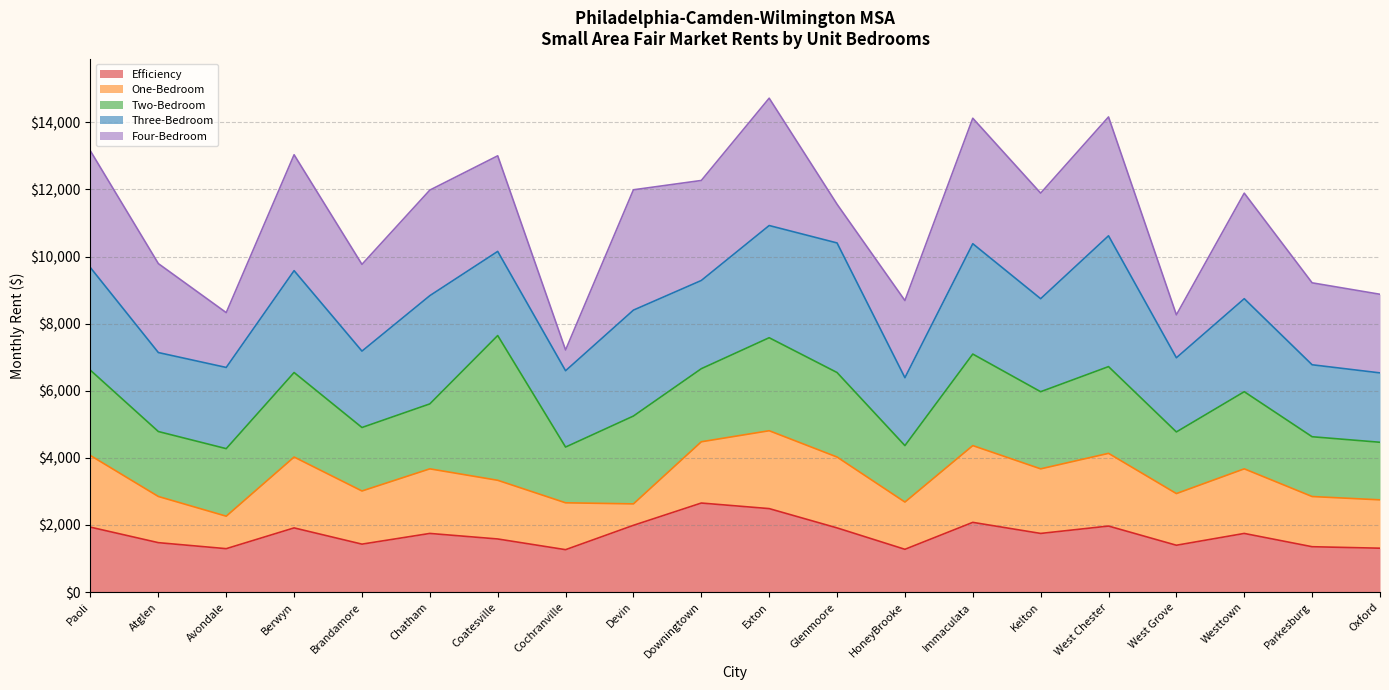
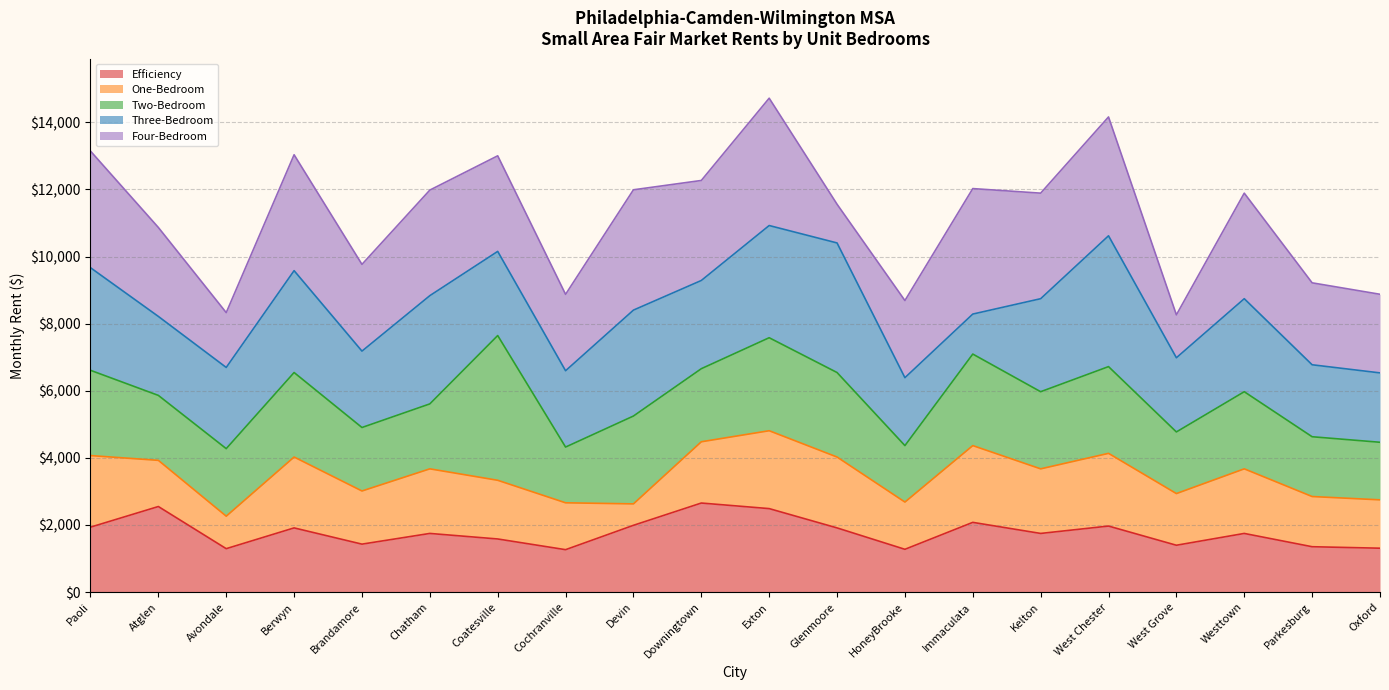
  {
    "Efficiency": {
      "Paoli": "$1,900",
-     "Atglen": "$1,500",
+     "Atglen": "$2,600",
      "Avondale": "$1,300",
      "Berwyn": "$1,900",
      "Brandamore": "$1,400",
      "Chatham": "$1,700",
      "Coatesville": "$1,600",
      "Cochranville": "$1,300",
      "Devin": "$2,000",
      "Downingtown": "$2,700",
      "Exton": "$2,500",
      "Glenmoore": "$1,900",
      "HoneyBrooke": "$1,300",
      "Immaculata": "$2,100",
      "Kelton": "$1,700",
      "West Chester": "$2,000",
      "West Grove": "$1,400",
      "Westtown": "$1,700",
      "Parkesburg": "$1,400",
      "Oxford": "$1,300"
    },
    "One-Bedroom": {
      "Paoli": "$2,100",
      "Atglen": "$1,400",
      "Avondale": "$1,000",
      "Berwyn": "$2,100",
      "Brandamore": "$1,600",
      "Chatham": "$1,900",
      "Coatesville": "$1,700",
      "Cochranville": "$1,400",
      "Devin": "$600",
      "Downingtown": "$1,800",
      "Exton": "$2,300",
      "Glenmoore": "$2,100",
      "HoneyBrooke": "$1,400",
      "Immaculata": "$2,300",
      "Kelton": "$1,900",
      "West Chester": "$2,200",
      "West Grove": "$1,500",
      "Westtown": "$1,900",
      "Parkesburg": "$1,500",
      "Oxford": "$1,400"
    },
    "Two-Bedroom": {
      "Paoli": "$2,500",
      "Atglen": "$1,900",
      "Avondale": "$2,000",
      "Berwyn": "$2,500",
      "Brandamore": "$1,900",
      "Chatham": "$1,900",
      "Coatesville": "$4,300",
      "Cochranville": "$1,700",
      "Devin": "$2,600",
      "Downingtown": "$2,200",
      "Exton": "$2,800",
      "Glenmoore": "$2,500",
      "HoneyBrooke": "$1,700",
      "Immaculata": "$2,700",
      "Kelton": "$2,300",
      "West Chester": "$2,600",
      "West Grove": "$1,800",
      "Westtown": "$2,300",
      "Parkesburg": "$1,800",
      "Oxford": "$1,700"
    },
    "Three-Bedroom": {
      "Paoli": "$3,100",
      "Atglen": "$2,400",
      "Avondale": "$2,400",
      "Berwyn": "$3,000",
      "Brandamore": "$2,300",
      "Chatham": "$3,200",
      "Coatesville": "$2,500",
      "Cochranville": "$2,300",
      "Devin": "$3,200",
      "Downingtown": "$2,600",
      "Exton": "$3,300",
      "Glenmoore": "$3,900",
      "HoneyBrooke": "$2,000",
-     "Immaculata": "$3,300",
+     "Immaculata": "$1,200",
      "Kelton": "$2,800",
      "West Chester": "$3,900",
      "West Grove": "$2,200",
      "Westtown": "$2,800",
      "Parkesburg": "$2,100",
      "Oxford": "$2,100"
    },
    "Four-Bedroom": {
      "Paoli": "$3,500",
      "Atglen": "$2,700",
      "Avondale": "$1,600",
      "Berwyn": "$3,500",
      "Brandamore": "$2,600",
      "Chatham": "$3,100",
      "Coatesville": "$2,800",
-     "Cochranville": "$600",
+     "Cochranville": "$2,300",
      "Devin": "$3,600",
      "Downingtown": "$3,000",
      "Exton": "$3,800",
      "Glenmoore": "$1,200",
      "HoneyBrooke": "$2,300",
      "Immaculata": "$3,700",
      "Kelton": "$3,100",
      "West Chester": "$3,500",
      "West Grove": "$1,300",
      "Westtown": "$3,100",
      "Parkesburg": "$2,400",
      "Oxford": "$2,300"
    }
  }
